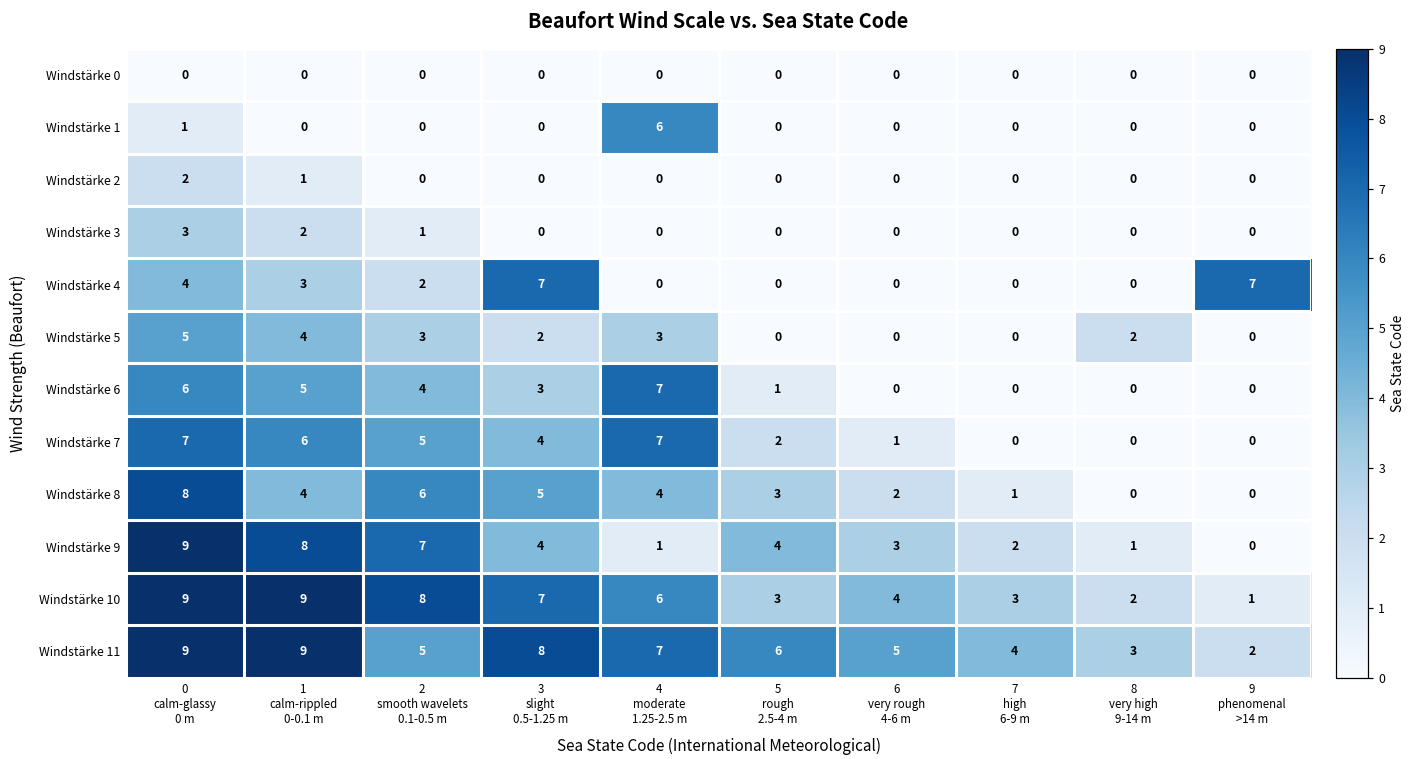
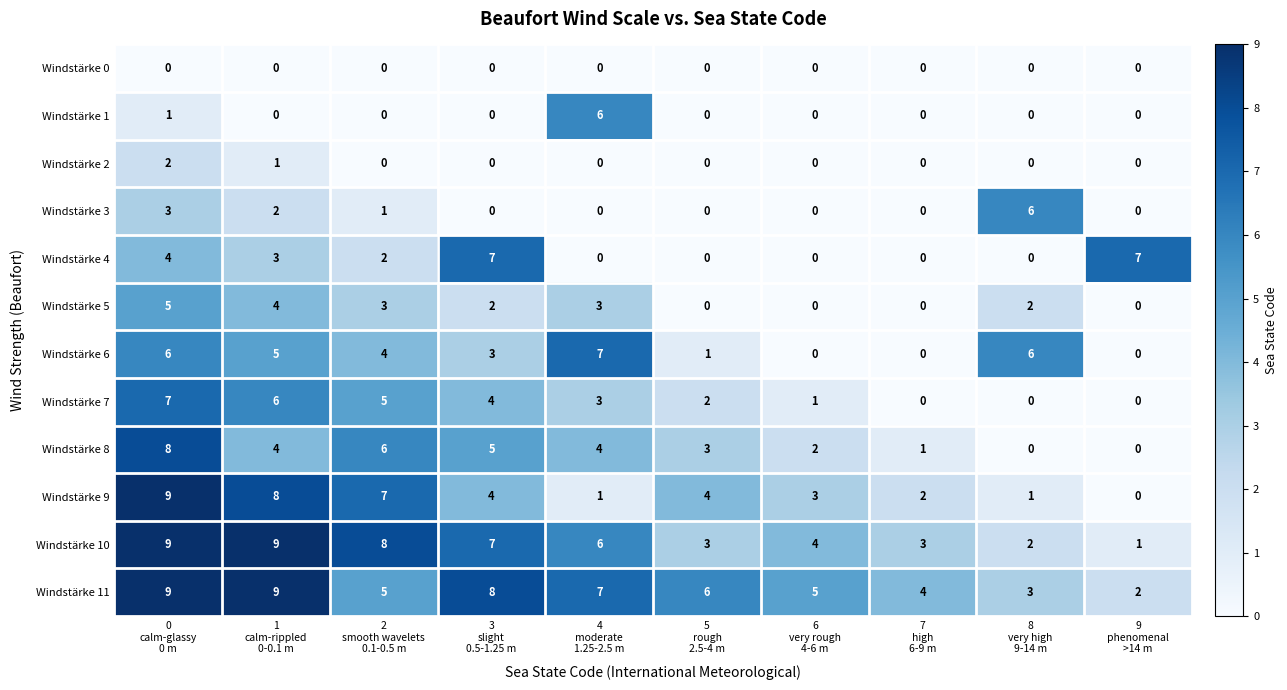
  {
    "Windstärke 0": {
      "0 calm-glassy 0 m": 0,
      "1 calm-rippled 0-0.1 m": 0,
      "2 smooth wavelets 0.1-0.5 m": 0,
      "3 slight 0.5-1.25 m": 0,
      "4 moderate 1.25-2.5 m": 0,
      "5 rough 2.5-4 m": 0,
      "6 very rough 4-6 m": 0,
      "7 high 6-9 m": 0,
      "8 very high 9-14 m": 0,
      "9 phenomenal >14 m": 0
    },
    "Windstärke 1": {
      "0 calm-glassy 0 m": 1,
      "1 calm-rippled 0-0.1 m": 0,
      "2 smooth wavelets 0.1-0.5 m": 0,
      "3 slight 0.5-1.25 m": 0,
      "4 moderate 1.25-2.5 m": 6,
      "5 rough 2.5-4 m": 0,
      "6 very rough 4-6 m": 0,
      "7 high 6-9 m": 0,
      "8 very high 9-14 m": 0,
      "9 phenomenal >14 m": 0
    },
    "Windstärke 2": {
      "0 calm-glassy 0 m": 2,
      "1 calm-rippled 0-0.1 m": 1,
      "2 smooth wavelets 0.1-0.5 m": 0,
      "3 slight 0.5-1.25 m": 0,
      "4 moderate 1.25-2.5 m": 0,
      "5 rough 2.5-4 m": 0,
      "6 very rough 4-6 m": 0,
      "7 high 6-9 m": 0,
      "8 very high 9-14 m": 0,
      "9 phenomenal >14 m": 0
    },
    "Windstärke 3": {
      "0 calm-glassy 0 m": 3,
      "1 calm-rippled 0-0.1 m": 2,
      "2 smooth wavelets 0.1-0.5 m": 1,
      "3 slight 0.5-1.25 m": 0,
      "4 moderate 1.25-2.5 m": 0,
      "5 rough 2.5-4 m": 0,
      "6 very rough 4-6 m": 0,
      "7 high 6-9 m": 0,
-     "8 very high 9-14 m": 0,
+     "8 very high 9-14 m": 6,
      "9 phenomenal >14 m": 0
    },
    "Windstärke 4": {
      "0 calm-glassy 0 m": 4,
      "1 calm-rippled 0-0.1 m": 3,
      "2 smooth wavelets 0.1-0.5 m": 2,
      "3 slight 0.5-1.25 m": 7,
      "4 moderate 1.25-2.5 m": 0,
      "5 rough 2.5-4 m": 0,
      "6 very rough 4-6 m": 0,
      "7 high 6-9 m": 0,
      "8 very high 9-14 m": 0,
      "9 phenomenal >14 m": 7
    },
    "Windstärke 5": {
      "0 calm-glassy 0 m": 5,
      "1 calm-rippled 0-0.1 m": 4,
      "2 smooth wavelets 0.1-0.5 m": 3,
      "3 slight 0.5-1.25 m": 2,
      "4 moderate 1.25-2.5 m": 3,
      "5 rough 2.5-4 m": 0,
      "6 very rough 4-6 m": 0,
      "7 high 6-9 m": 0,
      "8 very high 9-14 m": 2,
      "9 phenomenal >14 m": 0
    },
    "Windstärke 6": {
      "0 calm-glassy 0 m": 6,
      "1 calm-rippled 0-0.1 m": 5,
      "2 smooth wavelets 0.1-0.5 m": 4,
      "3 slight 0.5-1.25 m": 3,
      "4 moderate 1.25-2.5 m": 7,
      "5 rough 2.5-4 m": 1,
      "6 very rough 4-6 m": 0,
      "7 high 6-9 m": 0,
-     "8 very high 9-14 m": 0,
+     "8 very high 9-14 m": 6,
      "9 phenomenal >14 m": 0
    },
    "Windstärke 7": {
      "0 calm-glassy 0 m": 7,
      "1 calm-rippled 0-0.1 m": 6,
      "2 smooth wavelets 0.1-0.5 m": 5,
      "3 slight 0.5-1.25 m": 4,
-     "4 moderate 1.25-2.5 m": 7,
+     "4 moderate 1.25-2.5 m": 3,
      "5 rough 2.5-4 m": 2,
      "6 very rough 4-6 m": 1,
      "7 high 6-9 m": 0,
      "8 very high 9-14 m": 0,
      "9 phenomenal >14 m": 0
    },
    "Windstärke 8": {
      "0 calm-glassy 0 m": 8,
      "1 calm-rippled 0-0.1 m": 4,
      "2 smooth wavelets 0.1-0.5 m": 6,
      "3 slight 0.5-1.25 m": 5,
      "4 moderate 1.25-2.5 m": 4,
      "5 rough 2.5-4 m": 3,
      "6 very rough 4-6 m": 2,
      "7 high 6-9 m": 1,
      "8 very high 9-14 m": 0,
      "9 phenomenal >14 m": 0
    },
    "Windstärke 9": {
      "0 calm-glassy 0 m": 9,
      "1 calm-rippled 0-0.1 m": 8,
      "2 smooth wavelets 0.1-0.5 m": 7,
      "3 slight 0.5-1.25 m": 4,
      "4 moderate 1.25-2.5 m": 1,
      "5 rough 2.5-4 m": 4,
      "6 very rough 4-6 m": 3,
      "7 high 6-9 m": 2,
      "8 very high 9-14 m": 1,
      "9 phenomenal >14 m": 0
    },
    "Windstärke 10": {
      "0 calm-glassy 0 m": 9,
      "1 calm-rippled 0-0.1 m": 9,
      "2 smooth wavelets 0.1-0.5 m": 8,
      "3 slight 0.5-1.25 m": 7,
      "4 moderate 1.25-2.5 m": 6,
      "5 rough 2.5-4 m": 3,
      "6 very rough 4-6 m": 4,
      "7 high 6-9 m": 3,
      "8 very high 9-14 m": 2,
      "9 phenomenal >14 m": 1
    },
    "Windstärke 11": {
      "0 calm-glassy 0 m": 9,
      "1 calm-rippled 0-0.1 m": 9,
      "2 smooth wavelets 0.1-0.5 m": 5,
      "3 slight 0.5-1.25 m": 8,
      "4 moderate 1.25-2.5 m": 7,
      "5 rough 2.5-4 m": 6,
      "6 very rough 4-6 m": 5,
      "7 high 6-9 m": 4,
      "8 very high 9-14 m": 3,
      "9 phenomenal >14 m": 2
    }
  }
